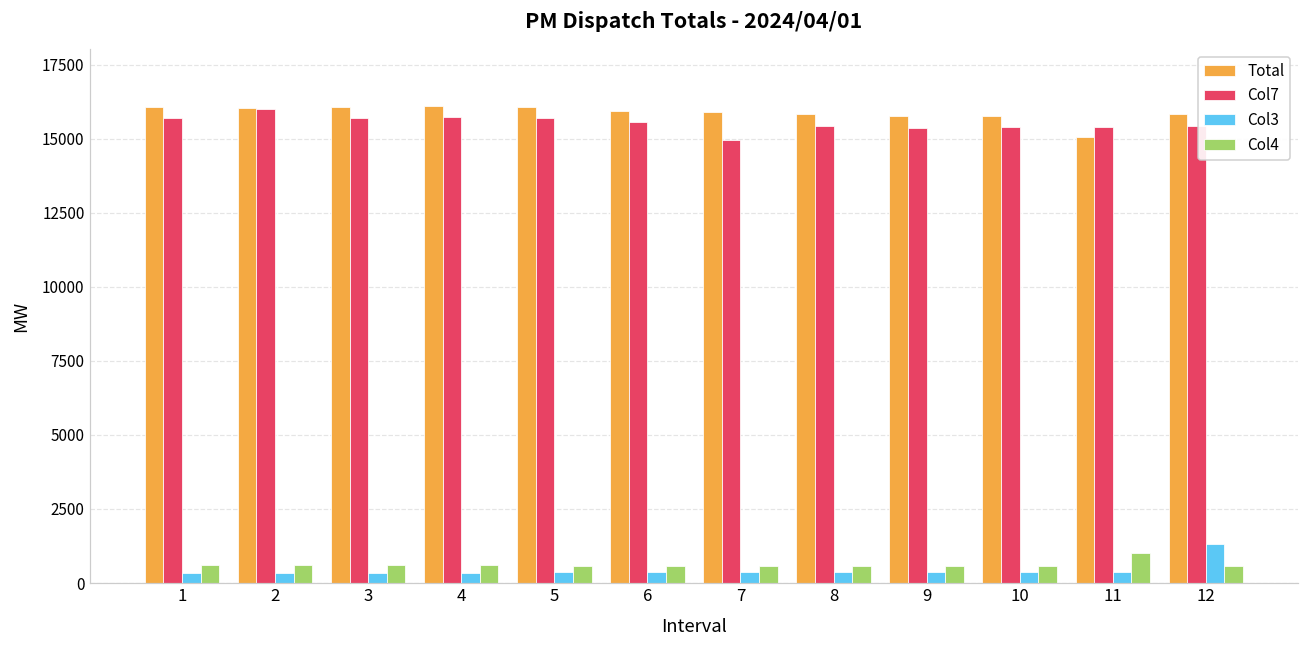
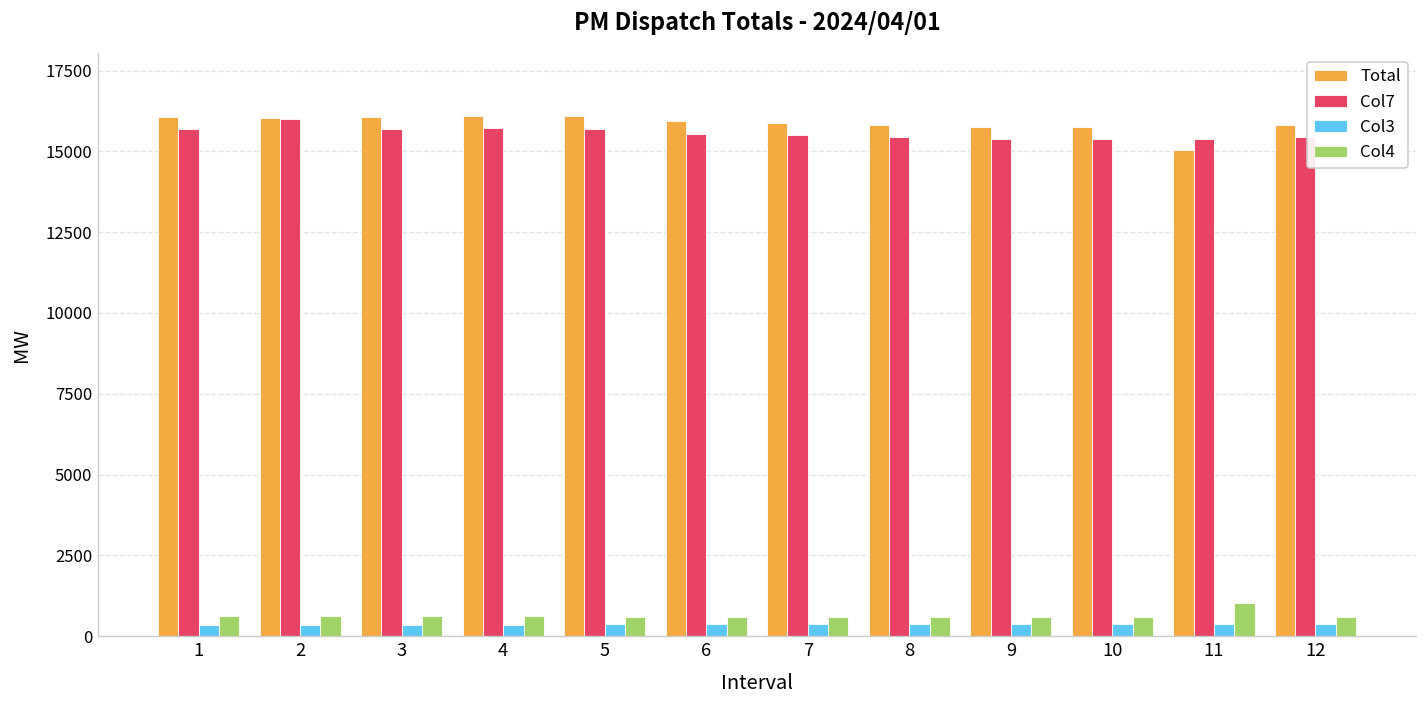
  {
    "Total": {
      "1": 16100,
      "2": 16000,
      "3": 16100,
      "4": 16100,
      "5": 16100,
      "6": 15900,
      "7": 15900,
      "8": 15800,
      "9": 15800,
      "10": 15800,
      "11": 15100,
      "12": 15800
    },
    "Col7": {
      "1": 15700,
      "2": 16000,
      "3": 15700,
      "4": 15700,
      "5": 15700,
      "6": 15600,
-     "7": 15000,
+     "7": 15500,
      "8": 15400,
      "9": 15400,
      "10": 15400,
      "11": 15400,
      "12": 15400
    },
    "Col3": {
      "1": 300,
      "2": 300,
      "3": 300,
      "4": 300,
      "5": 400,
      "6": 400,
      "7": 400,
      "8": 400,
      "9": 400,
      "10": 400,
      "11": 400,
-     "12": 1300
+     "12": 400
    },
    "Col4": {
      "1": 600,
      "2": 600,
      "3": 600,
      "4": 600,
      "5": 600,
      "6": 600,
      "7": 600,
      "8": 600,
      "9": 600,
      "10": 600,
      "11": 1000,
      "12": 600
    }
  }
